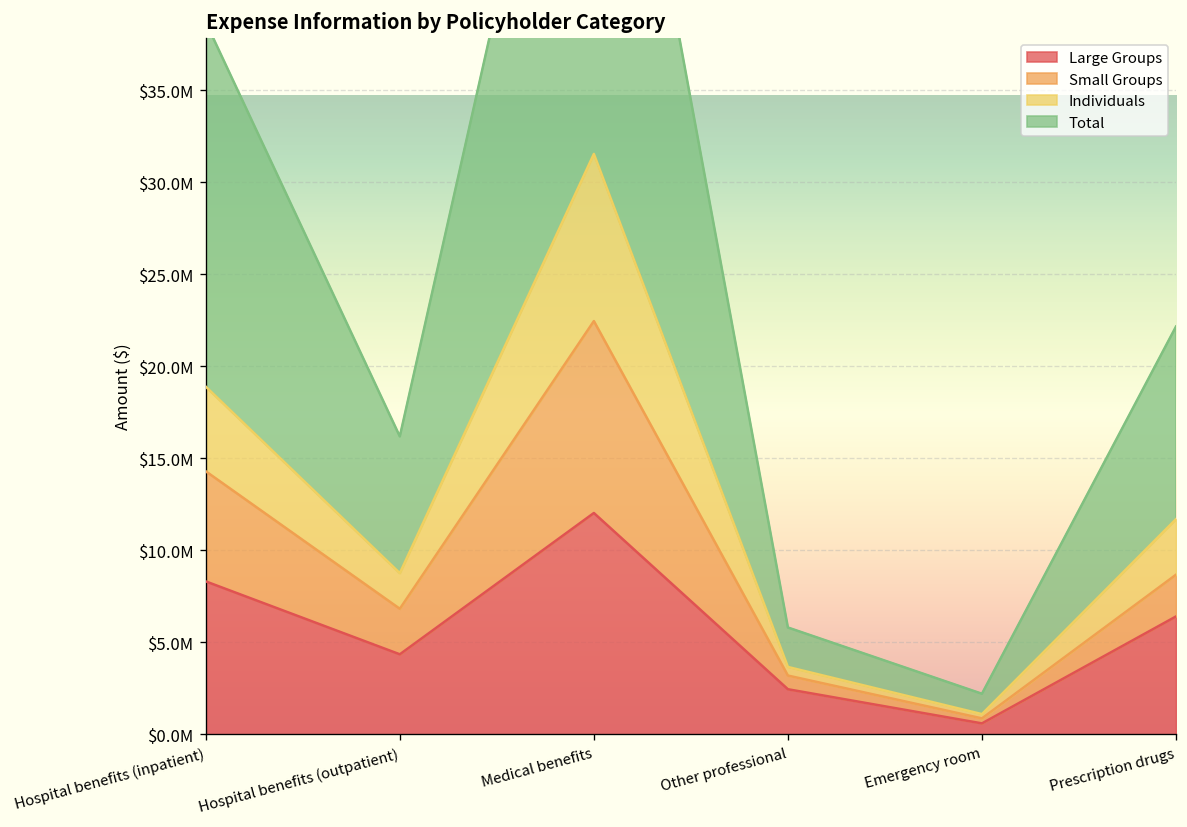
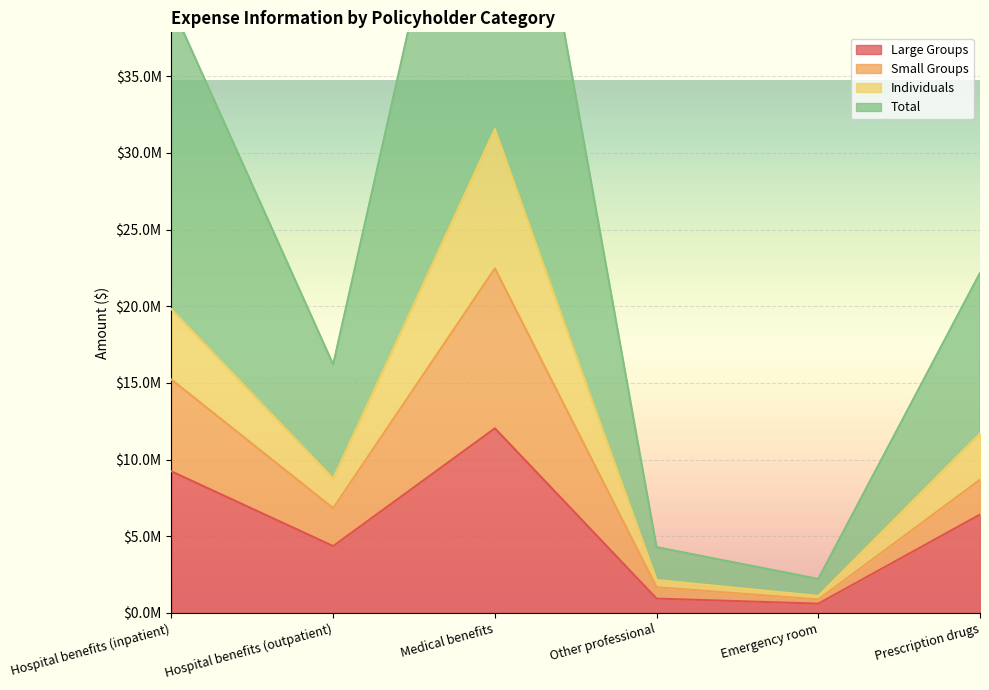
  {
    "Large Groups": {
-     "Hospital benefits (inpatient)": "$8300000",
+     "Hospital benefits (inpatient)": "$9200000",
      "Hospital benefits (outpatient)": "$4400000",
      "Medical benefits": "$12000000",
-     "Other professional": "$2500000",
+     "Other professional": "$900000",
      "Emergency room": "$600000",
      "Prescription drugs": "$6400000"
    },
    "Total": {
      "Hospital benefits (outpatient)": "$7400000",
      "Other professional": "$2100000",
      "Emergency room": "$1100000",
      "Prescription drugs": "$10500000"
    }
  }
